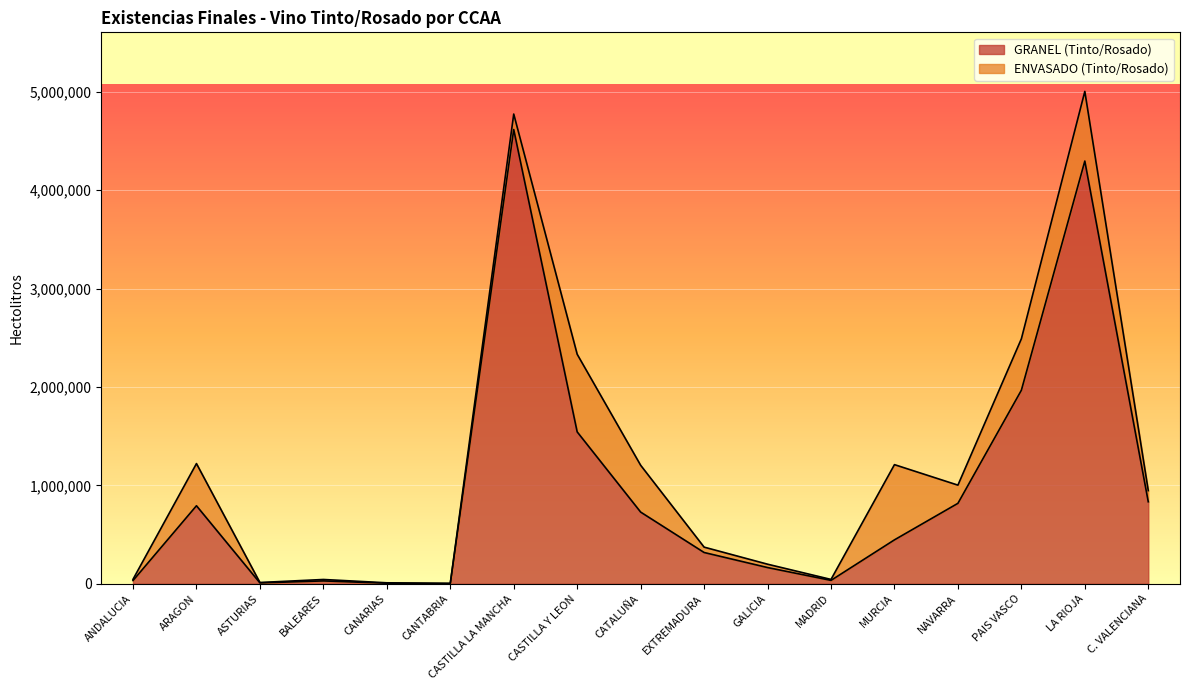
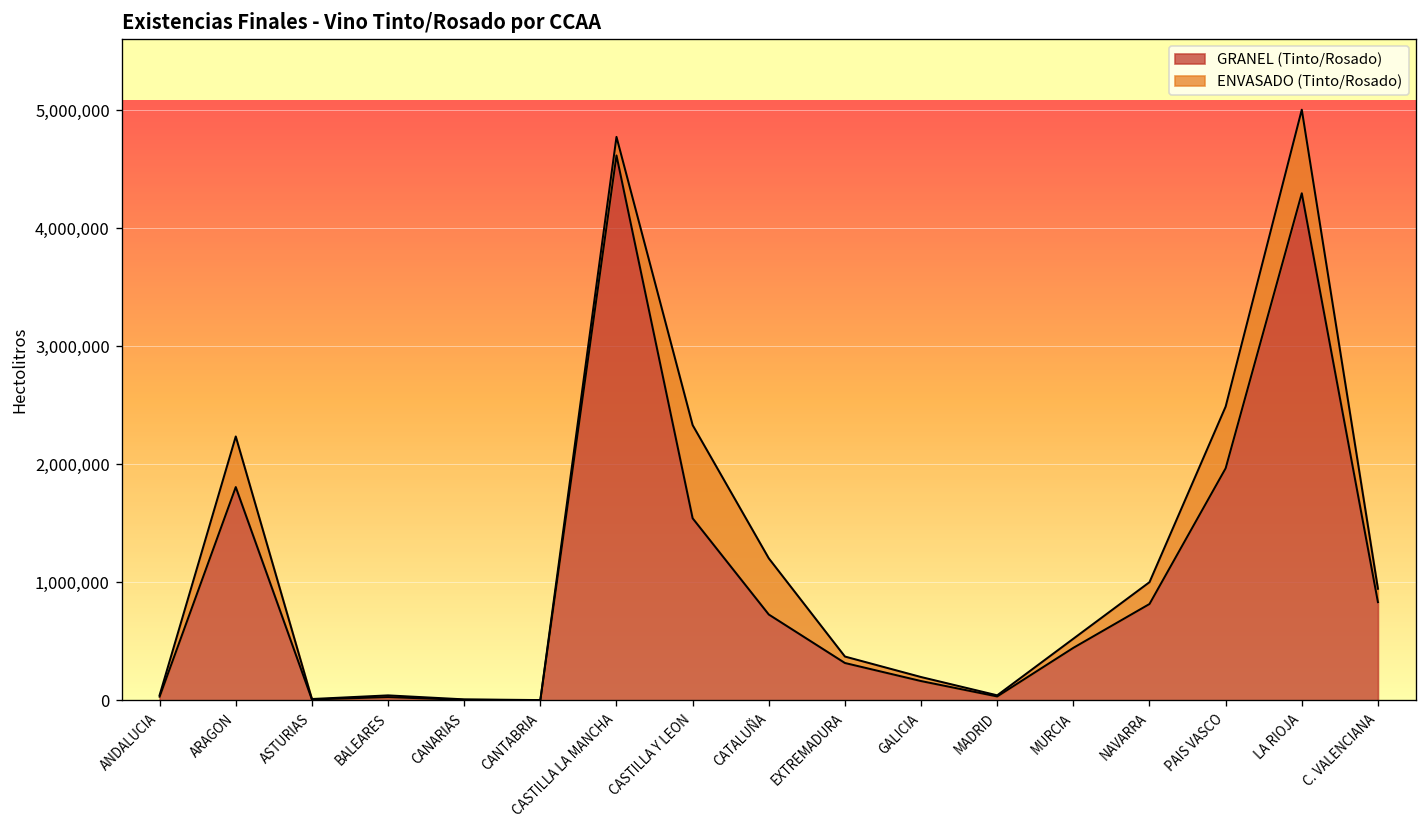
  {
    "GRANEL (Tinto/Rosado)": {
-     "ARAGON": "800,000",
+     "ARAGON": "1,800,000",
      "CASTILLA LA MANCHA": "4,600,000",
      "CASTILLA Y LEON": "1,500,000",
      "CATALUÑA": "700,000",
      "EXTREMADURA": "300,000",
      "GALICIA": "200,000",
      "MURCIA": "400,000",
      "NAVARRA": "800,000",
      "PAIS VASCO": "2,000,000",
      "LA RIOJA": "4,300,000",
      "C. VALENCIANA": "800,000"
    },
    "ENVASADO (Tinto/Rosado)": {
      "ARAGON": "400,000",
      "CASTILLA LA MANCHA": "200,000",
      "CASTILLA Y LEON": "800,000",
      "CATALUÑA": "500,000",
      "EXTREMADURA": "100,000",
      "GALICIA": "0",
-     "MURCIA": "800,000",
+     "MURCIA": "100,000",
      "NAVARRA": "200,000",
      "PAIS VASCO": "500,000",
      "LA RIOJA": "700,000",
      "C. VALENCIANA": "100,000"
    }
  }
